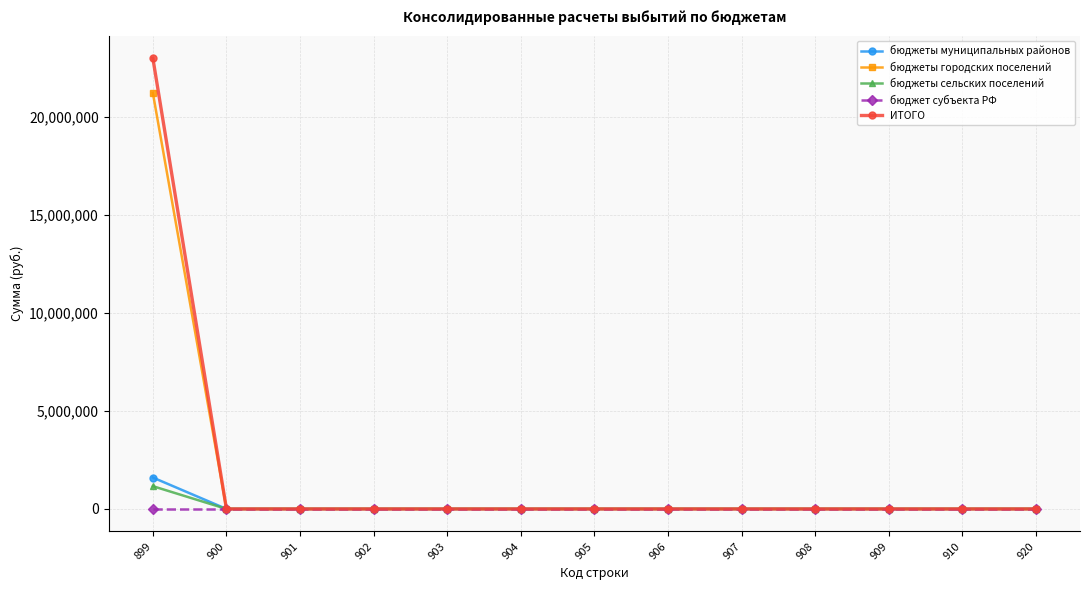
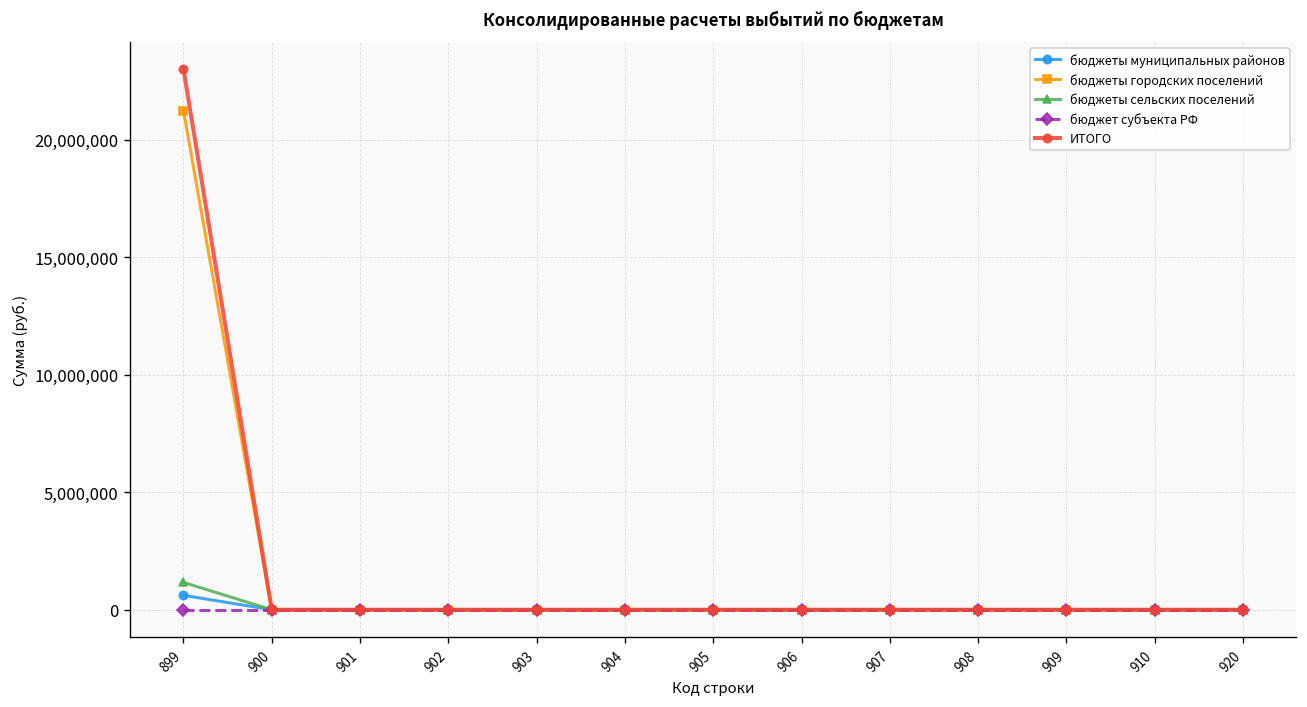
  {
    "бюджеты муниципальных районов": {
-     "899": "1,600,000"
+     "899": "600,000"
    },
    "бюджеты городских поселений": {
      "899": "21,200,000"
    },
    "бюджеты сельских поселений": {
      "899": "1,200,000"
    },
    "бюджет субъекта РФ": {
      "899": "0"
    },
    "ИТОГО": {
      "899": "23,000,000"
    }
  }
